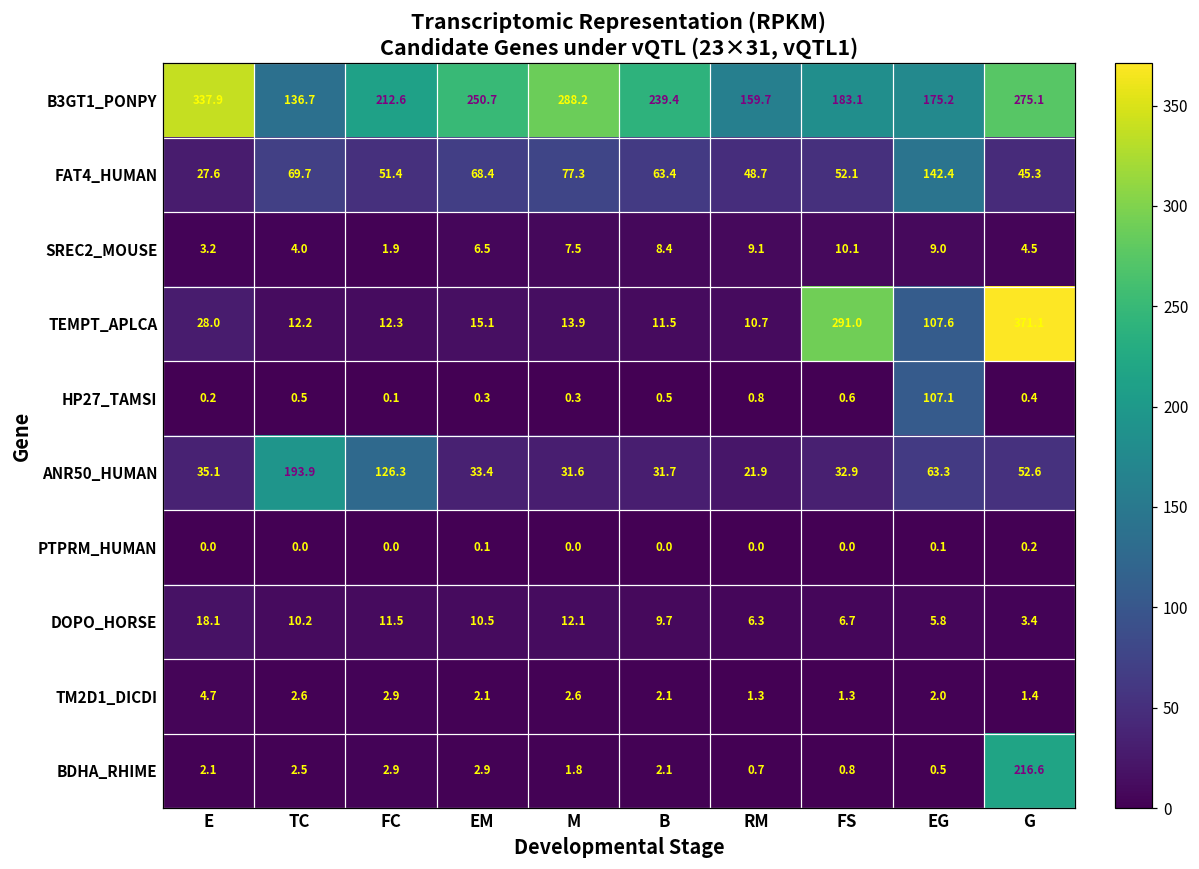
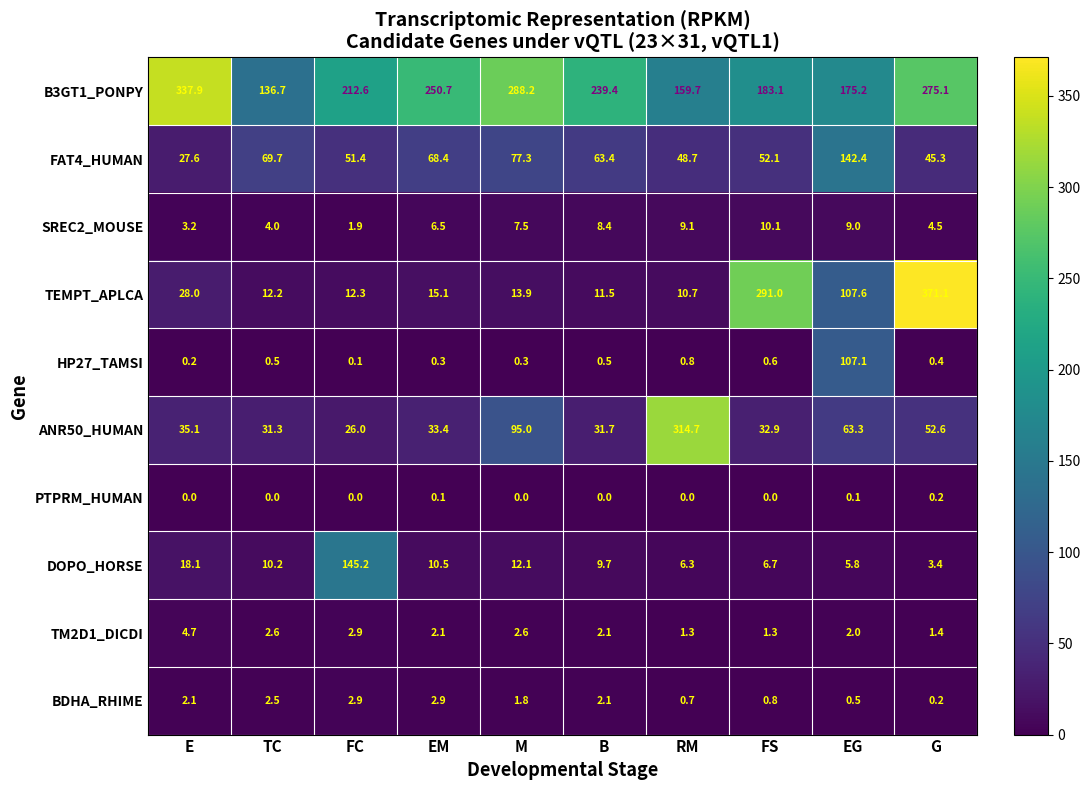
  {
    "B3GT1_PONPY": {
      "E": 337.9,
      "TC": 136.7,
      "FC": 212.6,
      "EM": 250.7,
      "M": 288.2,
      "B": 239.4,
      "RM": 159.7,
      "FS": 183.1,
      "EG": 175.2,
      "G": 275.1
    },
    "FAT4_HUMAN": {
      "E": 27.6,
      "TC": 69.7,
      "FC": 51.4,
      "EM": 68.4,
      "M": 77.3,
      "B": 63.4,
      "RM": 48.7,
      "FS": 52.1,
      "EG": 142.4,
      "G": 45.3
    },
    "SREC2_MOUSE": {
      "E": 3.2,
      "TC": 4.0,
      "FC": 1.9,
      "EM": 6.5,
      "M": 7.5,
      "B": 8.4,
      "RM": 9.1,
      "FS": 10.1,
      "EG": 9.0,
      "G": 4.5
    },
    "TEMPT_APLCA": {
      "E": 28.0,
      "TC": 12.2,
      "FC": 12.3,
      "EM": 15.1,
      "M": 13.9,
      "B": 11.5,
      "RM": 10.7,
      "FS": 291.0,
      "EG": 107.6
    },
    "HP27_TAMSI": {
      "E": 0.2,
      "TC": 0.5,
      "FC": 0.1,
      "EM": 0.3,
      "M": 0.3,
      "B": 0.5,
      "RM": 0.8,
      "FS": 0.6,
      "EG": 107.1,
      "G": 0.4
    },
    "ANR50_HUMAN": {
      "E": 35.1,
-     "TC": 193.9,
-     "FC": 126.3,
+     "TC": 31.3,
+     "FC": 26.0,
      "EM": 33.4,
-     "M": 31.6,
+     "M": 95.0,
      "B": 31.7,
-     "RM": 21.9,
+     "RM": 314.7,
      "FS": 32.9,
      "EG": 63.3,
      "G": 52.6
    },
    "PTPRM_HUMAN": {
      "E": 0.0,
      "TC": 0.0,
      "FC": 0.0,
      "EM": 0.1,
      "M": 0.0,
      "B": 0.0,
      "RM": 0.0,
      "FS": 0.0,
      "EG": 0.1,
      "G": 0.2
    },
    "DOPO_HORSE": {
      "E": 18.1,
      "TC": 10.2,
-     "FC": 11.5,
+     "FC": 145.2,
      "EM": 10.5,
      "M": 12.1,
      "B": 9.7,
      "RM": 6.3,
      "FS": 6.7,
      "EG": 5.8,
      "G": 3.4
    },
    "TM2D1_DICDI": {
      "E": 4.7,
      "TC": 2.6,
      "FC": 2.9,
      "EM": 2.1,
      "M": 2.6,
      "B": 2.1,
      "RM": 1.3,
      "FS": 1.3,
      "EG": 2.0,
      "G": 1.4
    },
    "BDHA_RHIME": {
      "E": 2.1,
      "TC": 2.5,
      "FC": 2.9,
      "EM": 2.9,
      "M": 1.8,
      "B": 2.1,
      "RM": 0.7,
      "FS": 0.8,
      "EG": 0.5,
-     "G": 216.6
+     "G": 0.2
    }
  }
